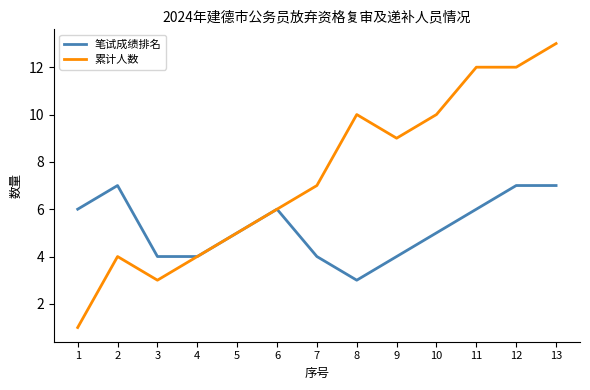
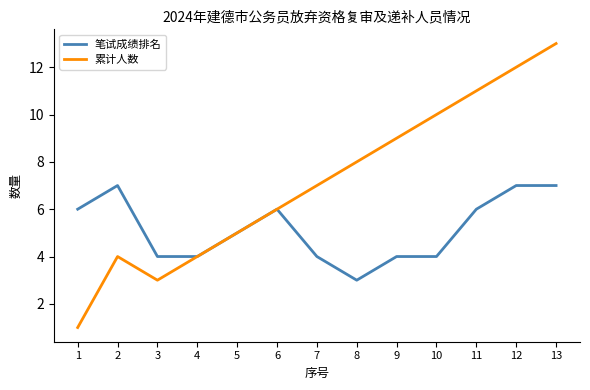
  {
    "笔试成绩排名": {
      "1": 6,
      "2": 7,
      "3": 4,
      "7": 4,
      "8": 3,
      "9": 4,
-     "10": 5,
+     "10": 4,
      "11": 6,
      "12": 7,
      "13": 7
    },
    "累计人数": {
      "1": 1,
      "2": 4,
      "3": 3,
      "7": 7,
-     "8": 10,
+     "8": 8,
      "9": 9,
      "10": 10,
-     "11": 12,
+     "11": 11,
      "12": 12,
      "13": 13
    }
  }
